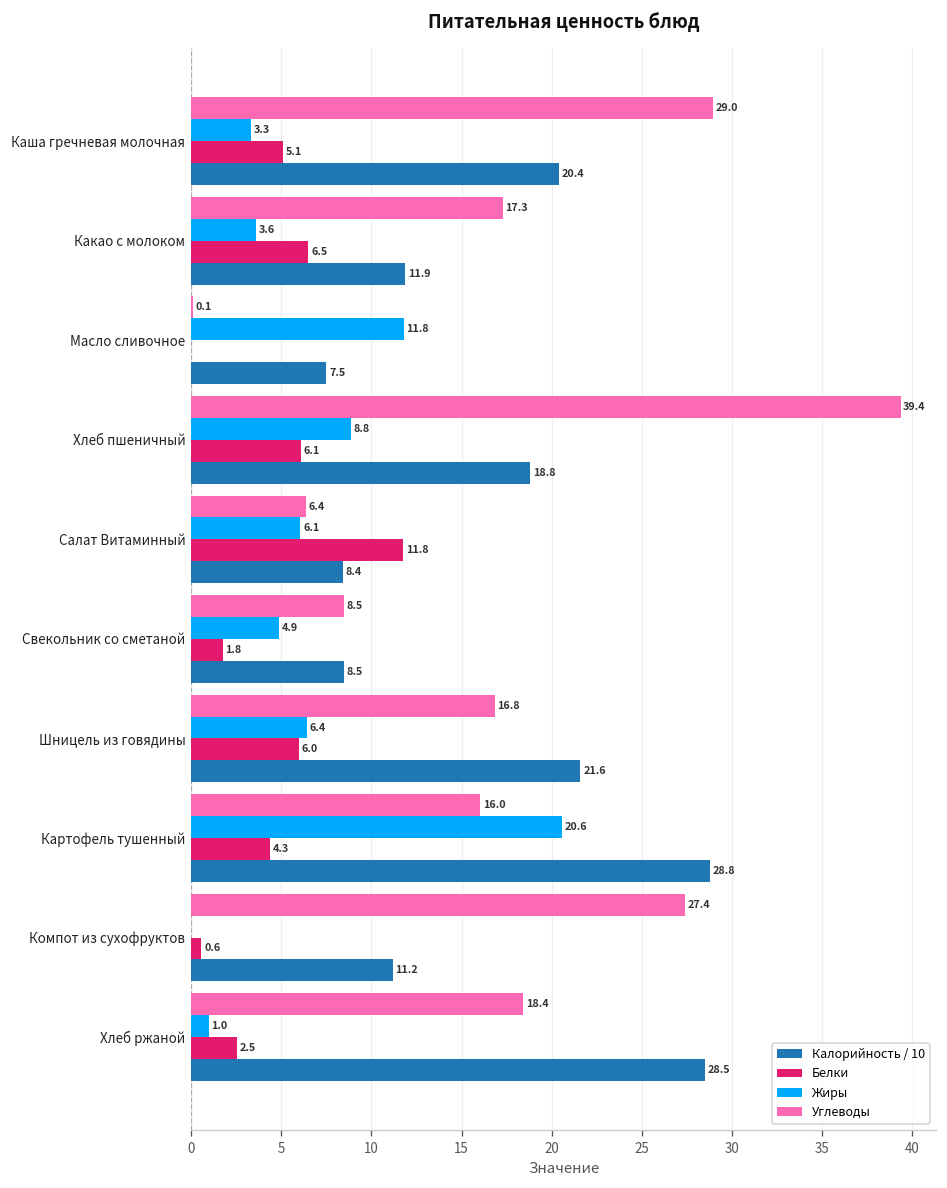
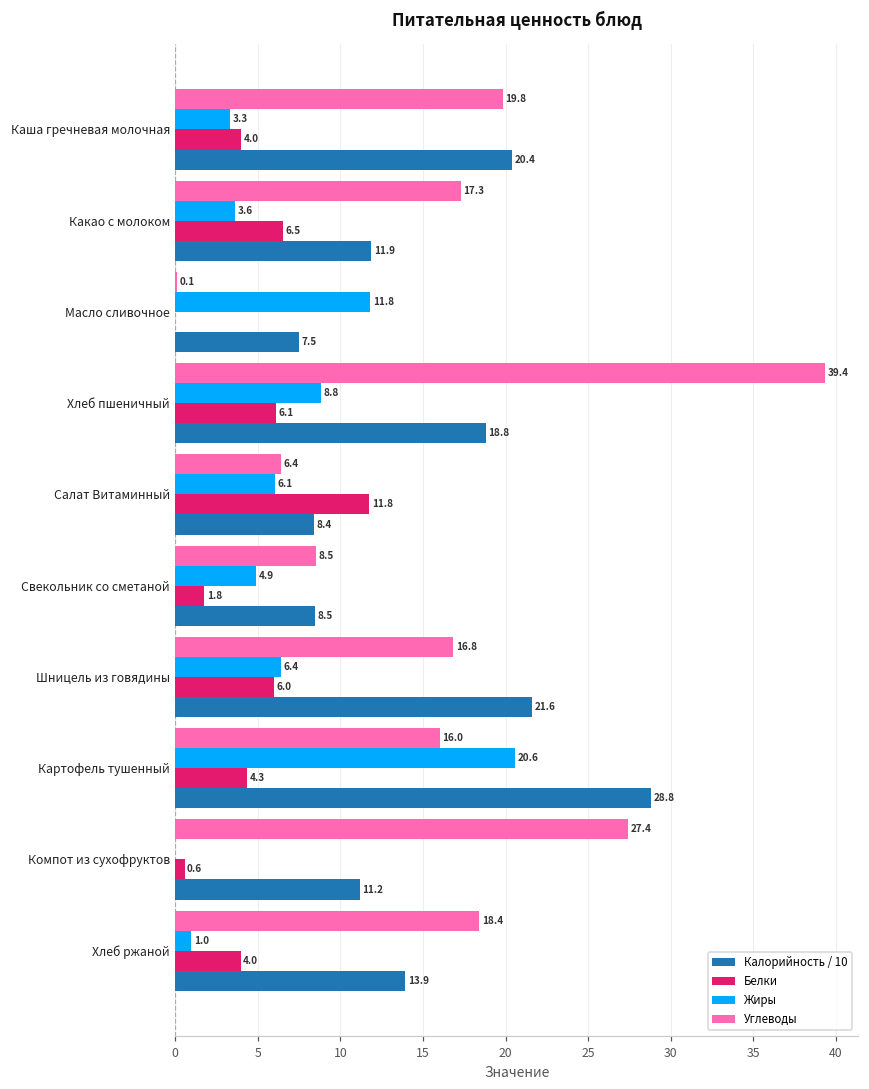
  {
    "Калорийность / 10": {
      "Каша гречневая молочная": 20.4,
      "Какао с молоком": 11.9,
      "Масло сливочное": 7.5,
      "Хлеб пшеничный": 18.8,
      "Салат Витаминный": 8.4,
      "Свекольник со сметаной": 8.5,
      "Шницель из говядины": 21.6,
      "Картофель тушенный": 28.8,
      "Компот из сухофруктов": 11.2,
-     "Хлеб ржаной": 28.5
+     "Хлеб ржаной": 13.9
    },
    "Белки": {
-     "Каша гречневая молочная": 5.1,
+     "Каша гречневая молочная": 4.0,
      "Какао с молоком": 6.5,
      "Хлеб пшеничный": 6.1,
      "Салат Витаминный": 11.8,
      "Свекольник со сметаной": 1.8,
      "Шницель из говядины": 6.0,
      "Картофель тушенный": 4.3,
      "Компот из сухофруктов": 0.6,
-     "Хлеб ржаной": 2.5
+     "Хлеб ржаной": 4.0
    },
    "Жиры": {
      "Каша гречневая молочная": 3.3,
      "Какао с молоком": 3.6,
      "Масло сливочное": 11.8,
      "Хлеб пшеничный": 8.8,
      "Салат Витаминный": 6.1,
      "Свекольник со сметаной": 4.9,
      "Шницель из говядины": 6.4,
      "Картофель тушенный": 20.6,
      "Хлеб ржаной": 1.0
    },
    "Углеводы": {
-     "Каша гречневая молочная": 29.0,
+     "Каша гречневая молочная": 19.8,
      "Какао с молоком": 17.3,
      "Масло сливочное": 0.1,
      "Хлеб пшеничный": 39.4,
      "Салат Витаминный": 6.4,
      "Свекольник со сметаной": 8.5,
      "Шницель из говядины": 16.8,
      "Картофель тушенный": 16.0,
      "Компот из сухофруктов": 27.4,
      "Хлеб ржаной": 18.4
    }
  }
